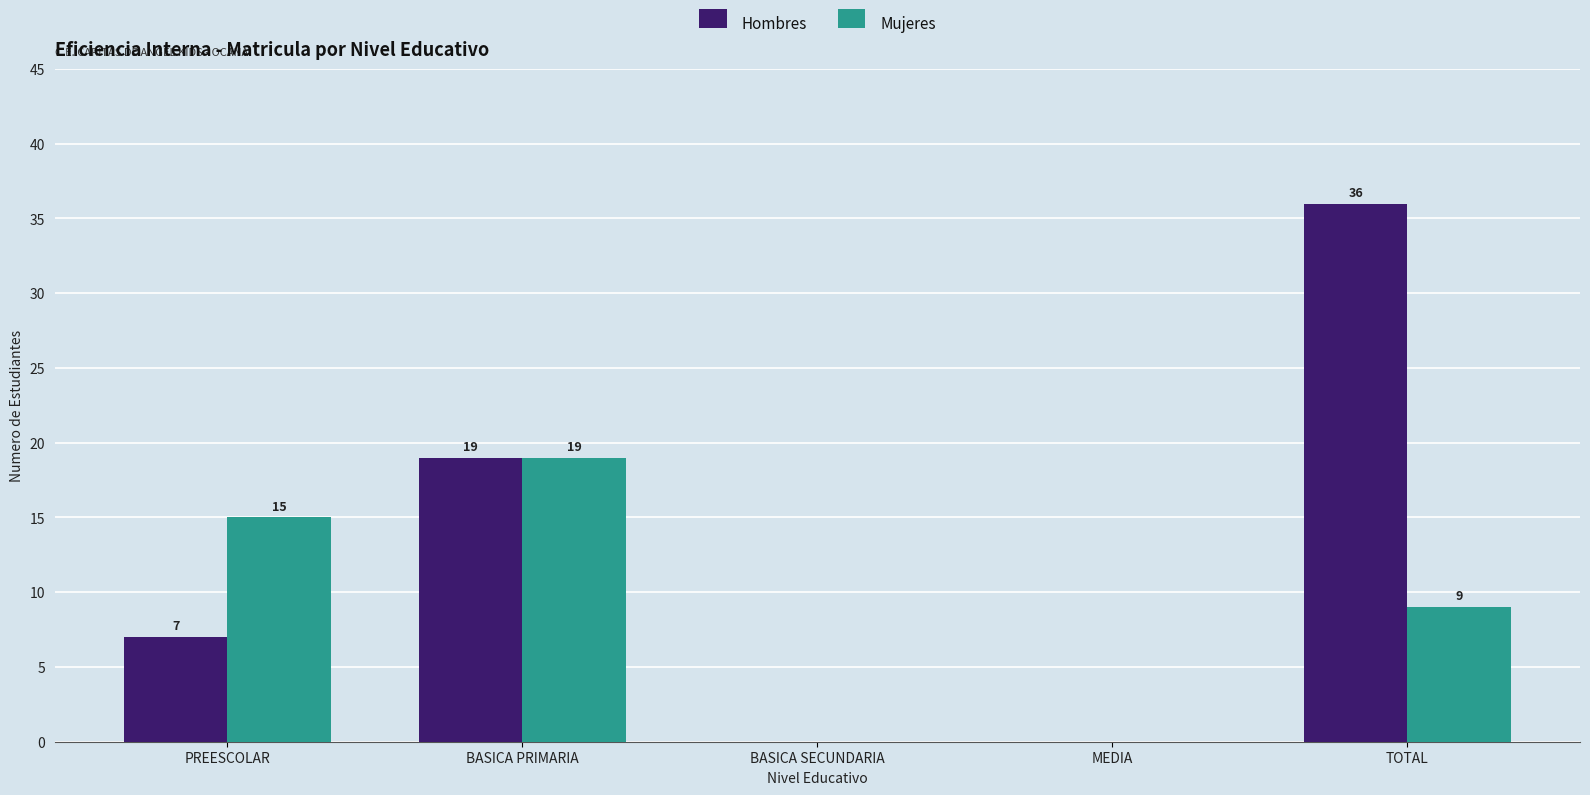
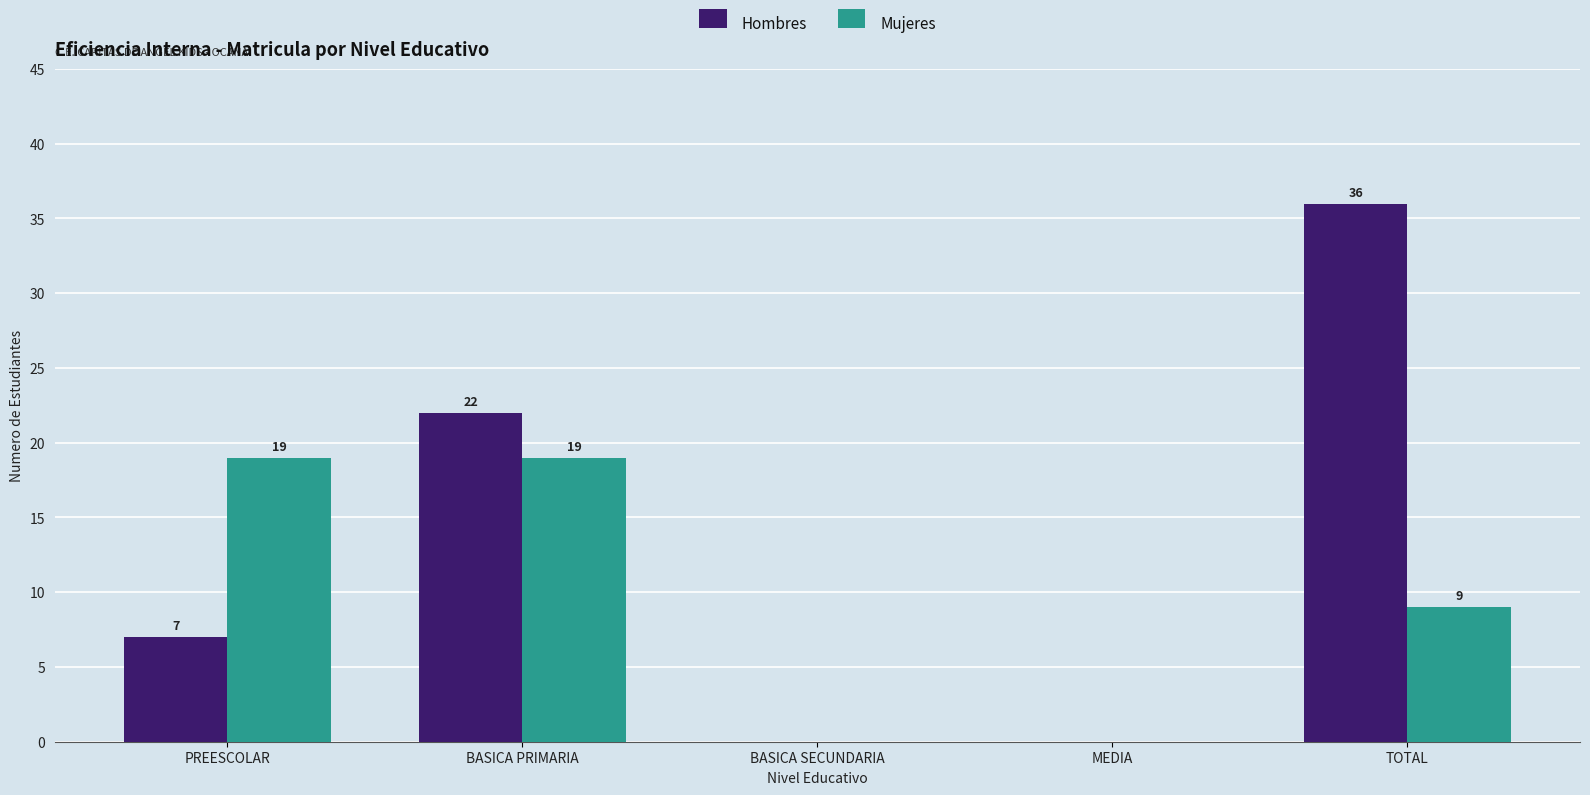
  {
    "Hombres": {
      "PREESCOLAR": 7,
-     "BASICA PRIMARIA": 19,
+     "BASICA PRIMARIA": 22,
      "TOTAL": 36
    },
    "Mujeres": {
-     "PREESCOLAR": 15,
+     "PREESCOLAR": 19,
      "BASICA PRIMARIA": 19,
      "TOTAL": 9
    }
  }
